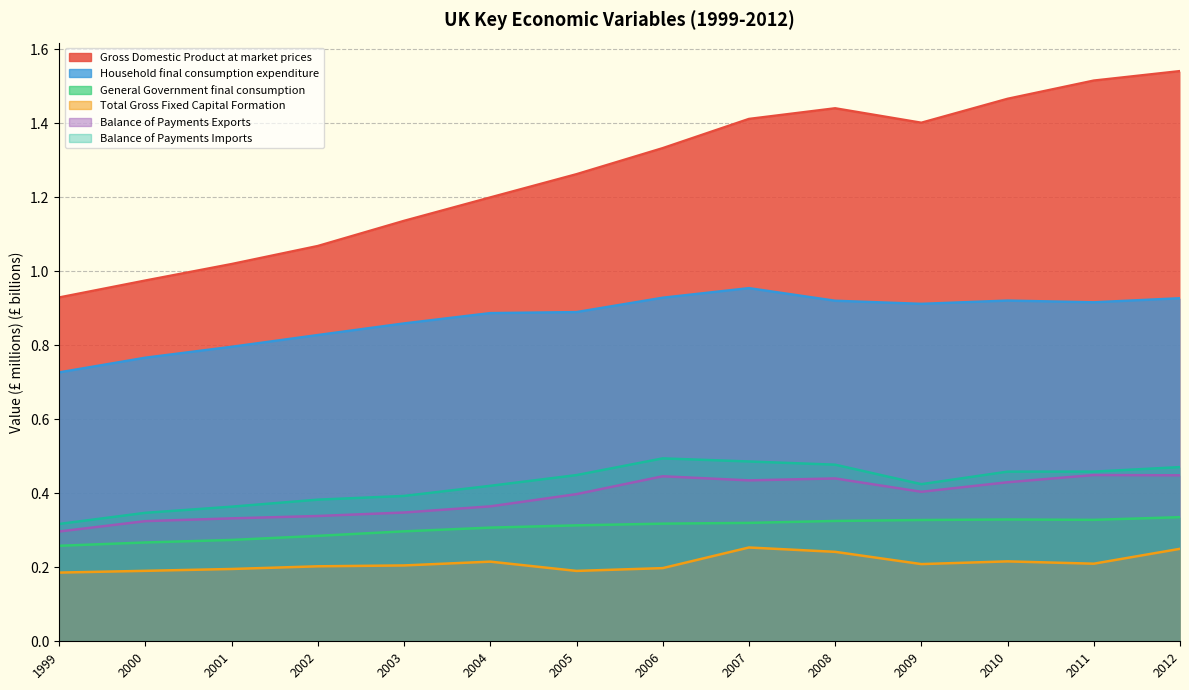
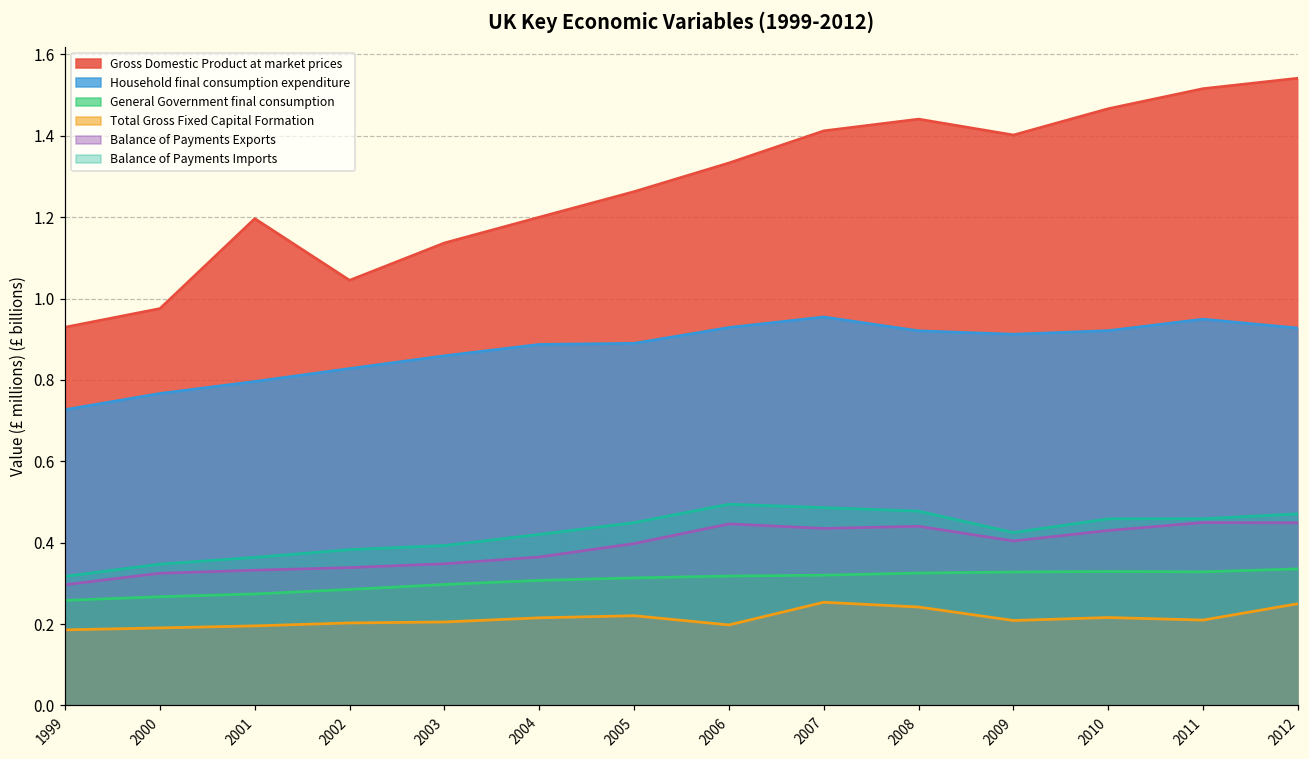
  {
    "Gross Domestic Product at market prices": {
      "1999": 0.93,
      "2000": 0.98,
-     "2001": 1.02,
-     "2002": 1.07,
+     "2001": 1.20,
+     "2002": 1.04,
      "2003": 1.14,
      "2004": 1.20,
      "2005": 1.26,
      "2006": 1.33,
      "2007": 1.41,
      "2008": 1.44,
      "2009": 1.40,
      "2010": 1.47,
      "2011": 1.52,
      "2012": 1.54
    },
    "Household final consumption expenditure": {
      "1999": 0.73,
      "2000": 0.77,
      "2001": 0.80,
      "2002": 0.83,
      "2003": 0.86,
      "2004": 0.89,
      "2005": 0.89,
      "2006": 0.93,
      "2007": 0.95,
      "2008": 0.92,
      "2009": 0.91,
      "2010": 0.92,
-     "2011": 0.92,
+     "2011": 0.95,
      "2012": 0.93
    },
    "Total Gross Fixed Capital Formation": {
      "1999": 0.19,
      "2000": 0.19,
      "2001": 0.20,
      "2002": 0.20,
      "2003": 0.21,
      "2004": 0.22,
-     "2005": 0.19,
+     "2005": 0.22,
      "2006": 0.20,
      "2007": 0.25,
      "2008": 0.24,
      "2009": 0.21,
      "2010": 0.22,
      "2011": 0.21,
      "2012": 0.25
    },
    "Balance of Payments Exports": {
      "1999": 0.30,
      "2000": 0.32,
      "2001": 0.33,
      "2002": 0.34,
      "2003": 0.35,
      "2004": 0.36,
      "2005": 0.40,
      "2006": 0.45,
      "2007": 0.44,
      "2008": 0.44,
      "2009": 0.40,
      "2010": 0.43,
      "2011": 0.45,
      "2012": 0.45
    }
  }
